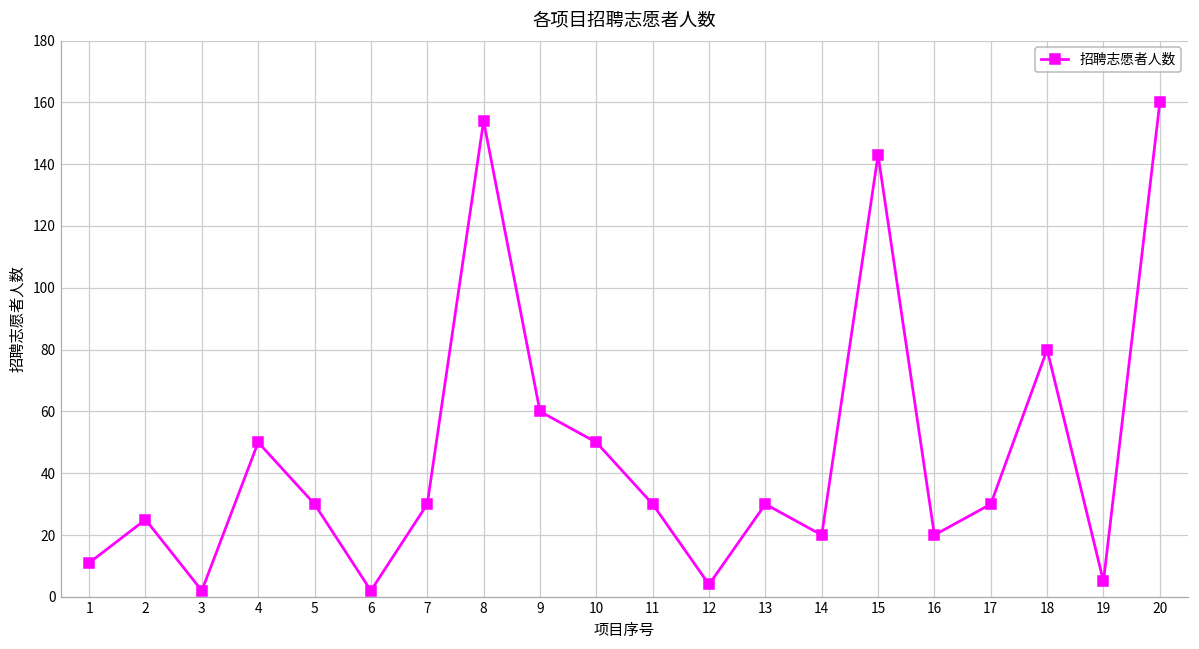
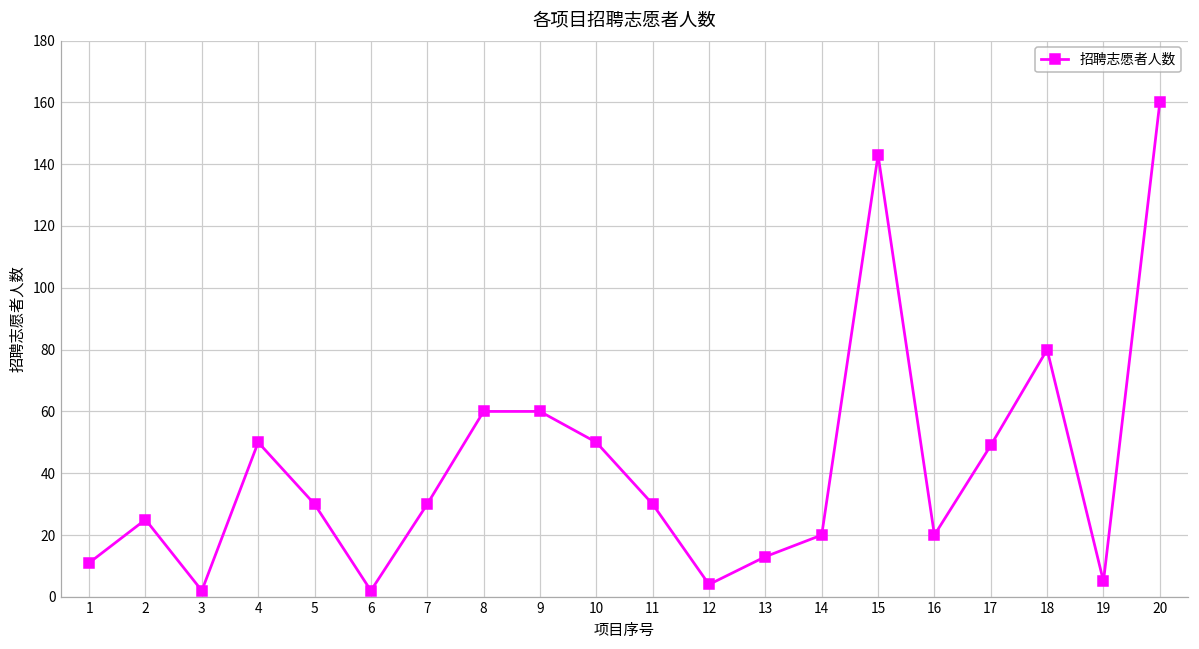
  {
    "1": 11,
    "2": 25,
    "3": 2,
    "4": 50,
    "5": 30,
    "6": 2,
    "7": 30,
-   "8": 154,
+   "8": 60,
    "9": 60,
    "10": 50,
    "11": 30,
    "12": 4,
-   "13": 30,
+   "13": 13,
    "14": 20,
    "15": 143,
    "16": 20,
-   "17": 30,
+   "17": 49,
    "18": 80,
    "19": 5,
    "20": 160
  }
